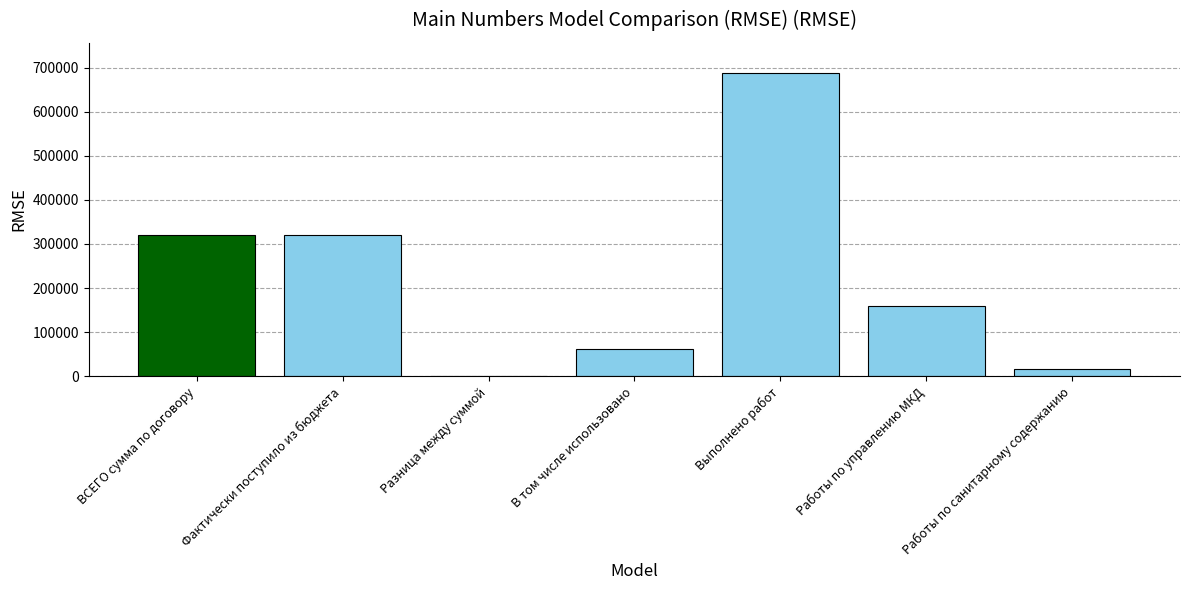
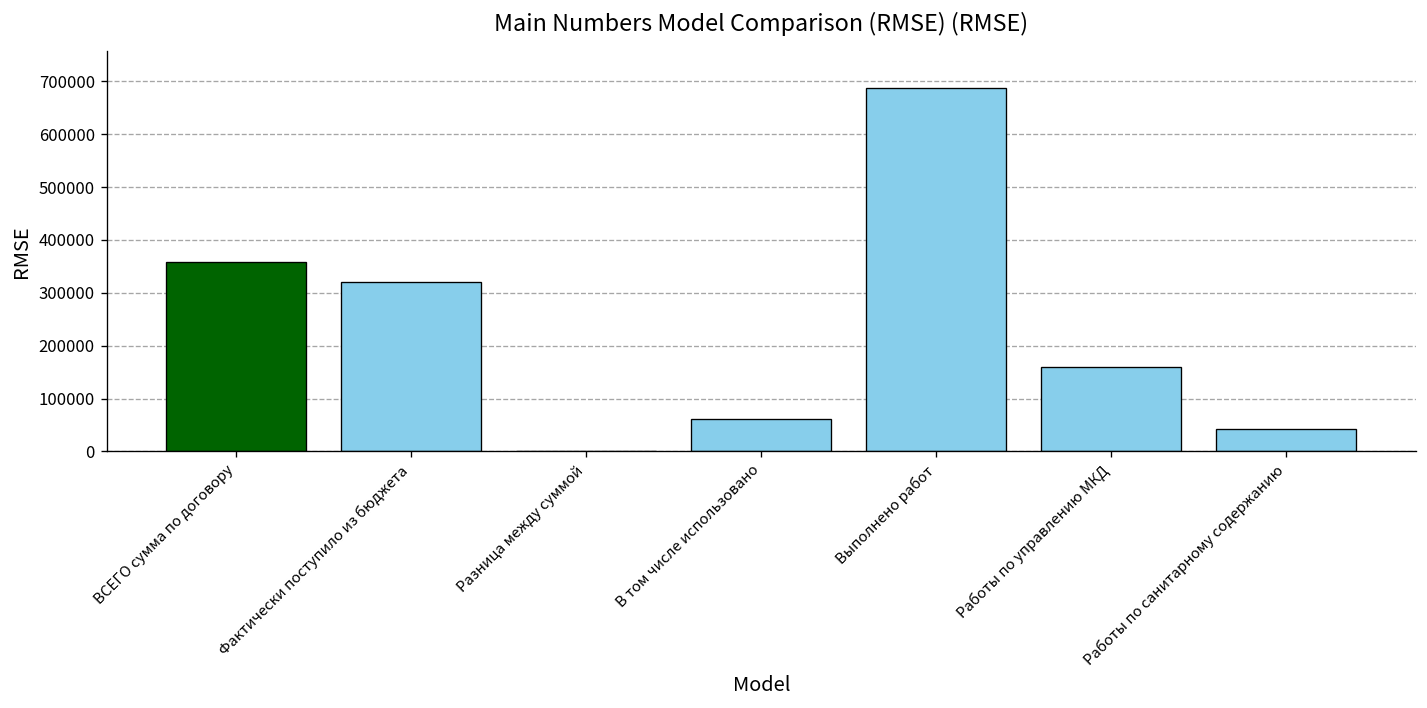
  {
-   "ВСЕГО сумма по договору": 320000,
+   "ВСЕГО сумма по договору": 360000,
    "Фактически поступило из бюджета": 320000,
    "Разница между суммой": 0,
    "В том числе использовано": 60000,
    "Выполнено работ": 690000,
    "Работы по управлению МКД": 160000,
-   "Работы по санитарному содержанию": 20000
+   "Работы по санитарному содержанию": 40000
  }
